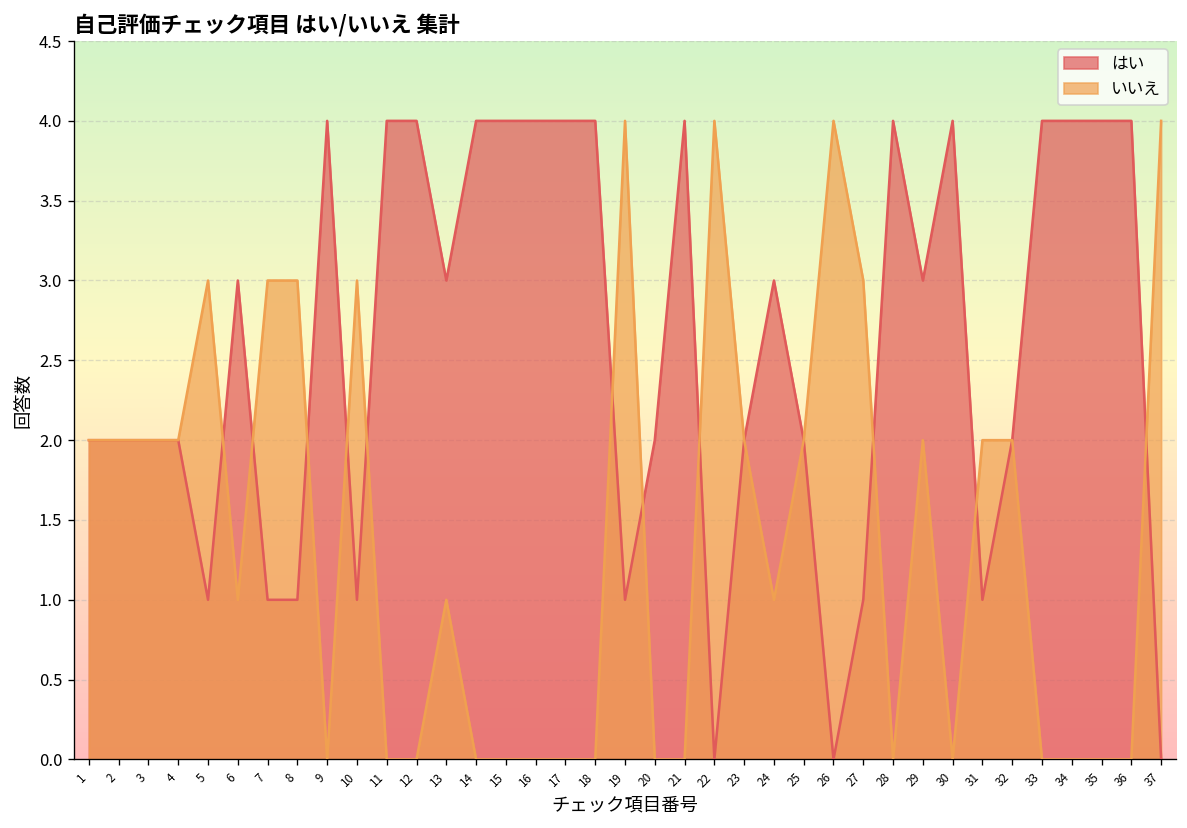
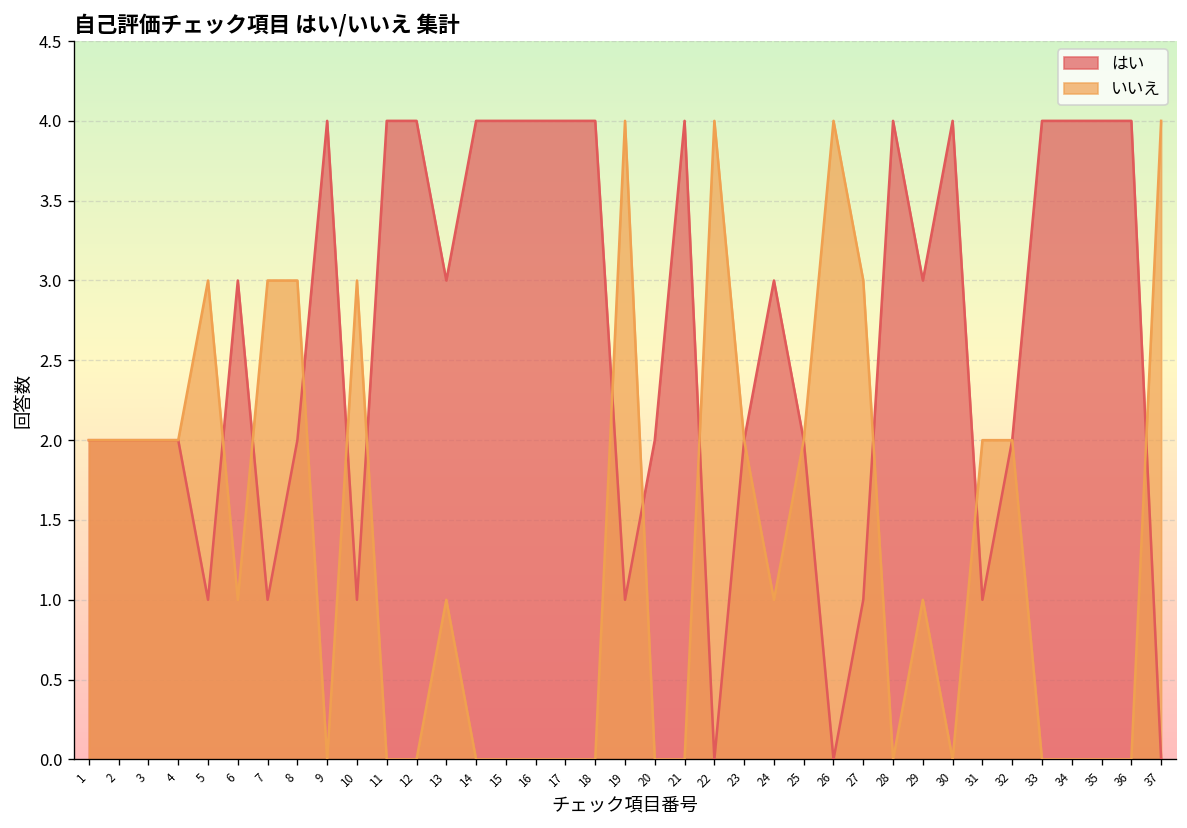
  {
    "はい": {
      "5": 1,
      "6": 3,
      "7": 1,
-     "8": 1,
+     "8": 2,
      "9": 4,
      "10": 1,
      "11": 4,
      "12": 4,
      "13": 3,
      "14": 4,
      "15": 4,
      "16": 4,
      "17": 4,
      "18": 4,
      "19": 1,
      "20": 2,
      "21": 4,
      "22": 0,
      "24": 3,
      "26": 0,
      "27": 1,
      "28": 4,
      "29": 3,
      "30": 4,
      "31": 1,
      "33": 4,
      "34": 4,
      "35": 4,
      "36": 4,
      "37": 0
    },
    "いいえ": {
      "5": 3,
      "6": 1,
      "7": 3,
      "8": 3,
      "9": 0,
      "10": 3,
      "11": 0,
      "12": 0,
      "13": 1,
      "14": 0,
      "15": 0,
      "16": 0,
      "17": 0,
      "18": 0,
      "19": 4,
      "20": 0,
      "21": 0,
      "22": 4,
      "24": 1,
      "26": 4,
      "27": 3,
      "28": 0,
-     "29": 2,
+     "29": 1,
      "30": 0,
      "31": 2,
      "33": 0,
      "34": 0,
      "35": 0,
      "36": 0,
      "37": 4
    }
  }
